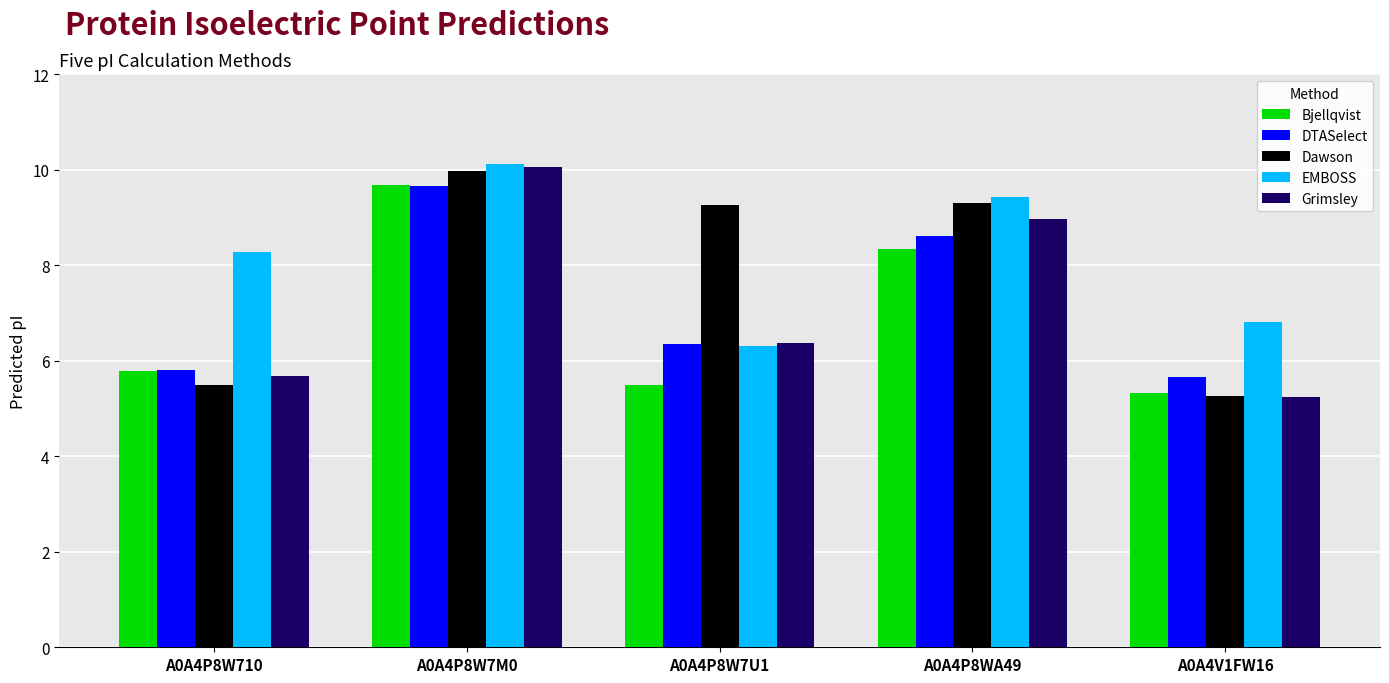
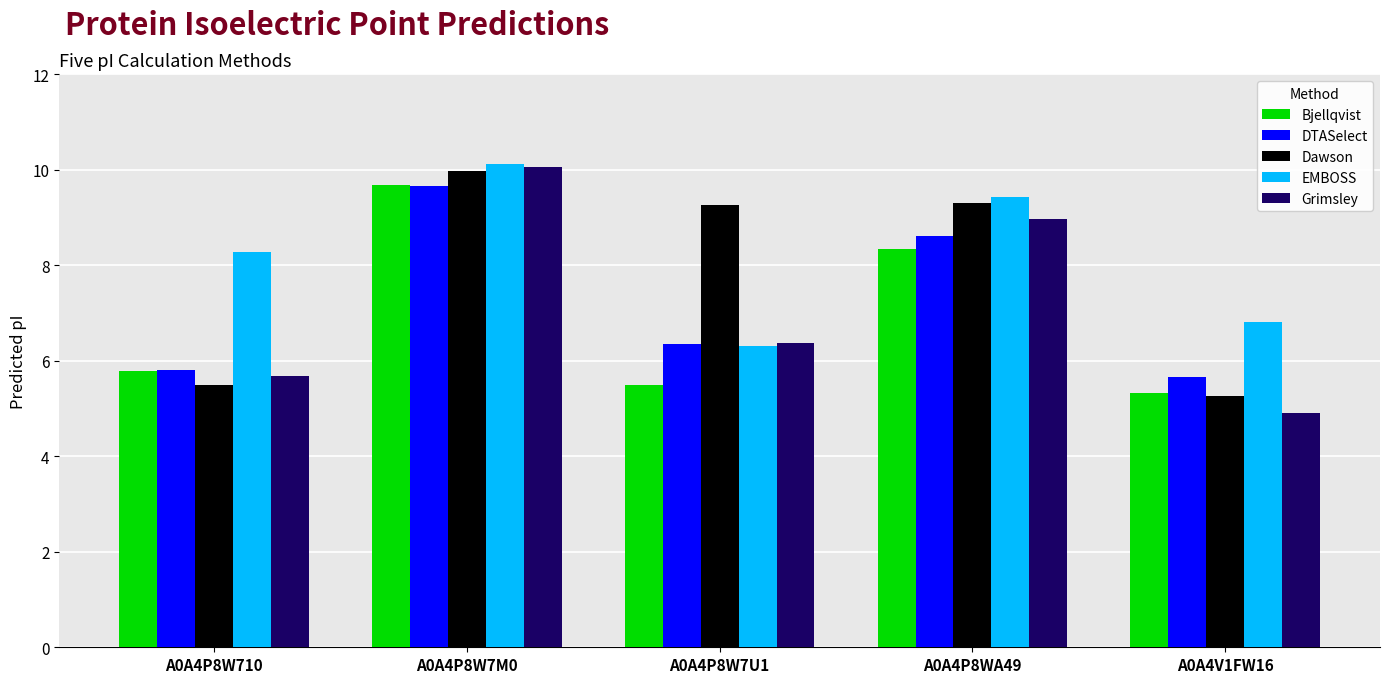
  {
    "Bjellqvist": {
      "A0A4P8W710": 5.8,
      "A0A4P8W7M0": 9.7,
      "A0A4P8W7U1": 5.5,
      "A0A4P8WA49": 8.3,
      "A0A4V1FW16": 5.3
    },
    "DTASelect": {
      "A0A4P8W710": 5.8,
      "A0A4P8W7M0": 9.7,
      "A0A4P8W7U1": 6.4,
      "A0A4P8WA49": 8.6,
      "A0A4V1FW16": 5.7
    },
    "Dawson": {
      "A0A4P8W710": 5.5,
      "A0A4P8W7M0": 10.0,
      "A0A4P8W7U1": 9.3,
      "A0A4P8WA49": 9.3,
      "A0A4V1FW16": 5.3
    },
    "EMBOSS": {
      "A0A4P8W710": 8.3,
      "A0A4P8W7M0": 10.1,
      "A0A4P8W7U1": 6.3,
      "A0A4P8WA49": 9.4,
      "A0A4V1FW16": 6.8
    },
    "Grimsley": {
      "A0A4P8W710": 5.7,
      "A0A4P8W7M0": 10.1,
      "A0A4P8W7U1": 6.4,
      "A0A4P8WA49": 9.0,
-     "A0A4V1FW16": 5.2
+     "A0A4V1FW16": 4.9
    }
  }
